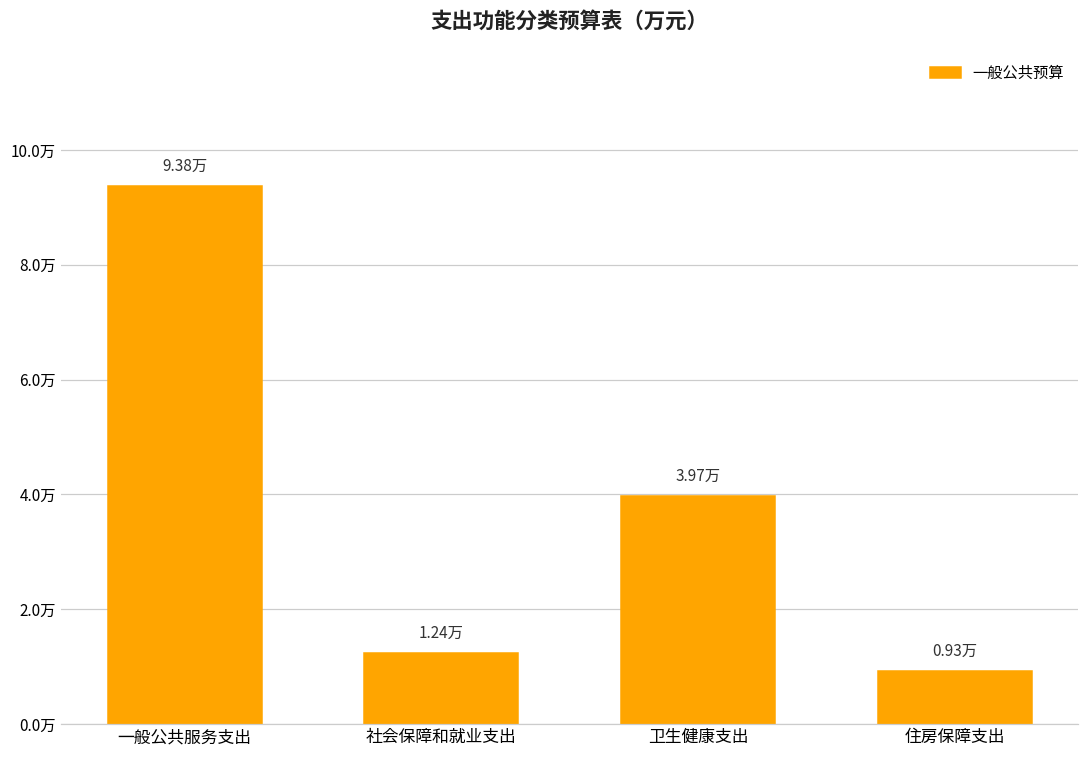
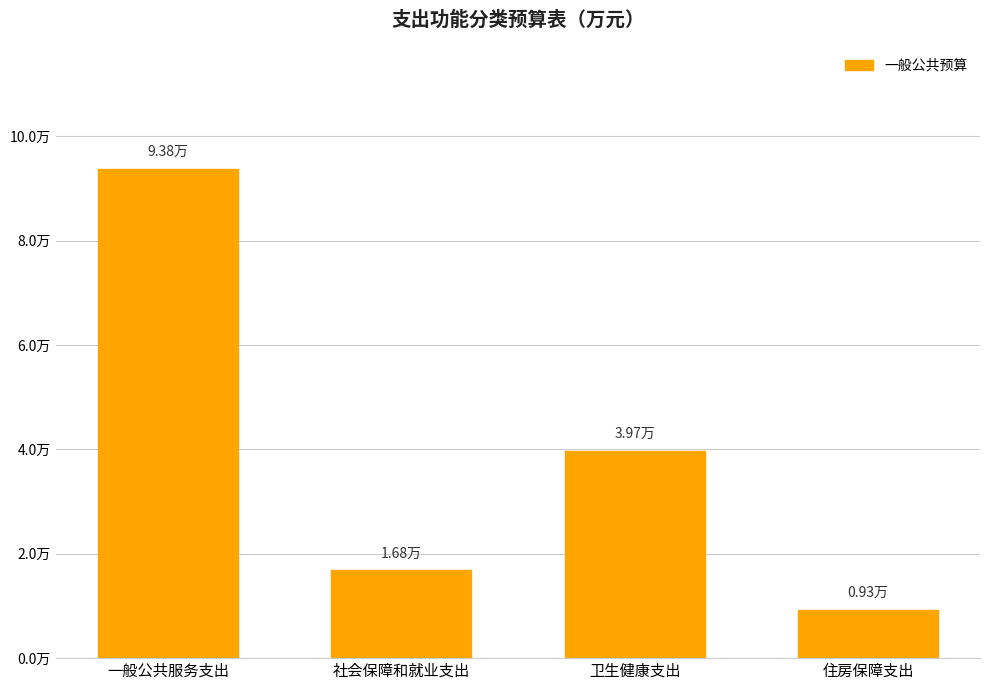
  {
    "一般公共服务支出": "9.38万",
-   "社会保障和就业支出": "1.24万",
+   "社会保障和就业支出": "1.68万",
    "卫生健康支出": "3.97万",
    "住房保障支出": "0.93万"
  }
